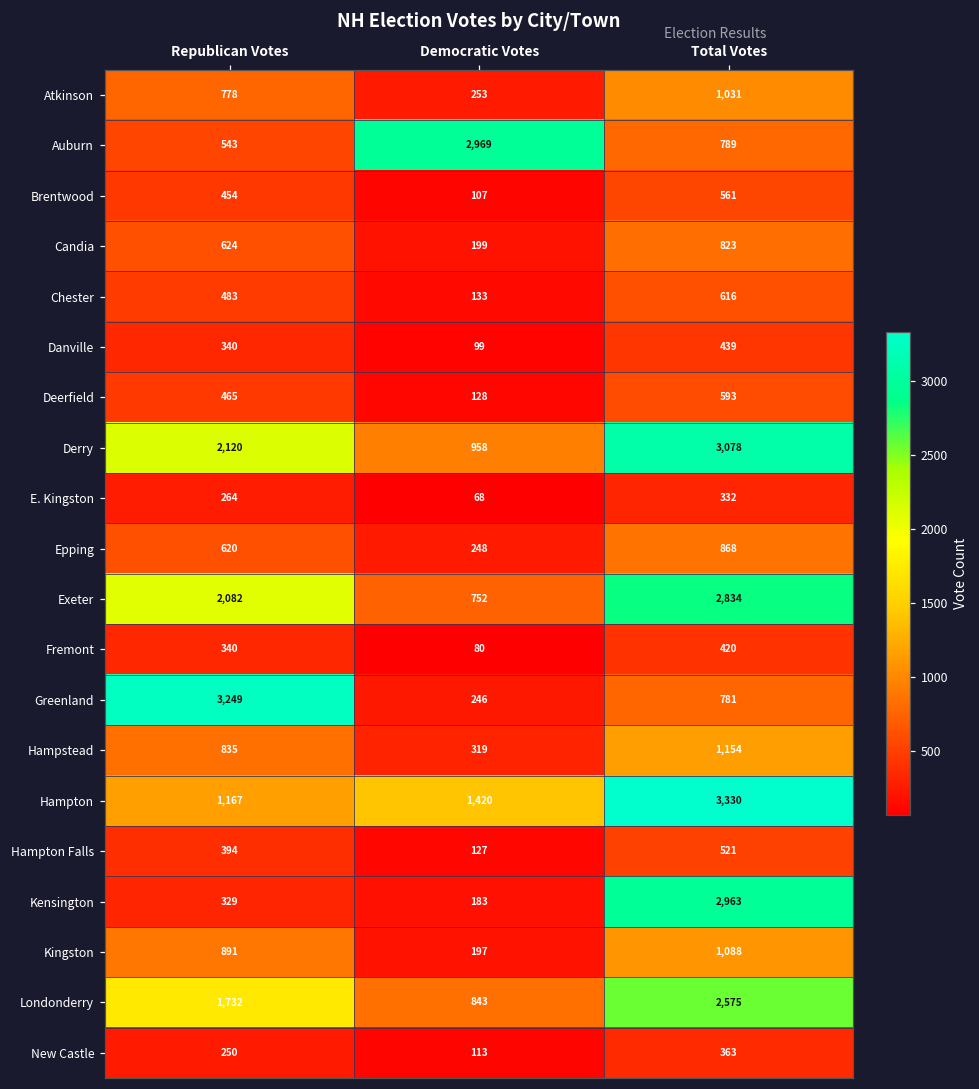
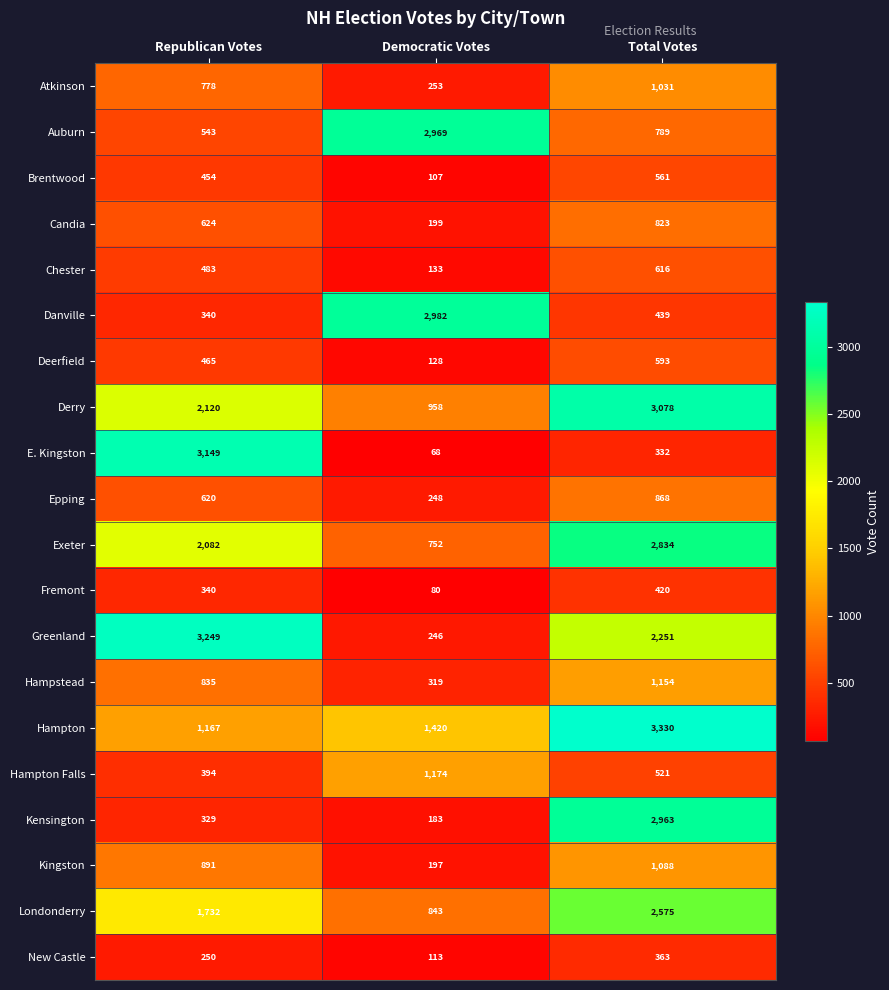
  {
    "Atkinson": {
      "Republican Votes": "778",
      "Democratic Votes": "253",
      "Total Votes": "1,031"
    },
    "Auburn": {
      "Republican Votes": "543",
      "Democratic Votes": "2,969",
      "Total Votes": "789"
    },
    "Brentwood": {
      "Republican Votes": "454",
      "Democratic Votes": "107",
      "Total Votes": "561"
    },
    "Candia": {
      "Republican Votes": "624",
      "Democratic Votes": "199",
      "Total Votes": "823"
    },
    "Chester": {
      "Republican Votes": "483",
      "Democratic Votes": "133",
      "Total Votes": "616"
    },
    "Danville": {
      "Republican Votes": "340",
-     "Democratic Votes": "99",
+     "Democratic Votes": "2,982",
      "Total Votes": "439"
    },
    "Deerfield": {
      "Republican Votes": "465",
      "Democratic Votes": "128",
      "Total Votes": "593"
    },
    "Derry": {
      "Republican Votes": "2,120",
      "Democratic Votes": "958",
      "Total Votes": "3,078"
    },
    "E. Kingston": {
-     "Republican Votes": "264",
+     "Republican Votes": "3,149",
      "Democratic Votes": "68",
      "Total Votes": "332"
    },
    "Epping": {
      "Republican Votes": "620",
      "Democratic Votes": "248",
      "Total Votes": "868"
    },
    "Exeter": {
      "Republican Votes": "2,082",
      "Democratic Votes": "752",
      "Total Votes": "2,834"
    },
    "Fremont": {
      "Republican Votes": "340",
      "Democratic Votes": "80",
      "Total Votes": "420"
    },
    "Greenland": {
      "Republican Votes": "3,249",
      "Democratic Votes": "246",
-     "Total Votes": "781"
+     "Total Votes": "2,251"
    },
    "Hampstead": {
      "Republican Votes": "835",
      "Democratic Votes": "319",
      "Total Votes": "1,154"
    },
    "Hampton": {
      "Republican Votes": "1,167",
      "Democratic Votes": "1,420",
      "Total Votes": "3,330"
    },
    "Hampton Falls": {
      "Republican Votes": "394",
-     "Democratic Votes": "127",
+     "Democratic Votes": "1,174",
      "Total Votes": "521"
    },
    "Kensington": {
      "Republican Votes": "329",
      "Democratic Votes": "183",
      "Total Votes": "2,963"
    },
    "Kingston": {
      "Republican Votes": "891",
      "Democratic Votes": "197",
      "Total Votes": "1,088"
    },
    "Londonderry": {
      "Republican Votes": "1,732",
      "Democratic Votes": "843",
      "Total Votes": "2,575"
    },
    "New Castle": {
      "Republican Votes": "250",
      "Democratic Votes": "113",
      "Total Votes": "363"
    }
  }
